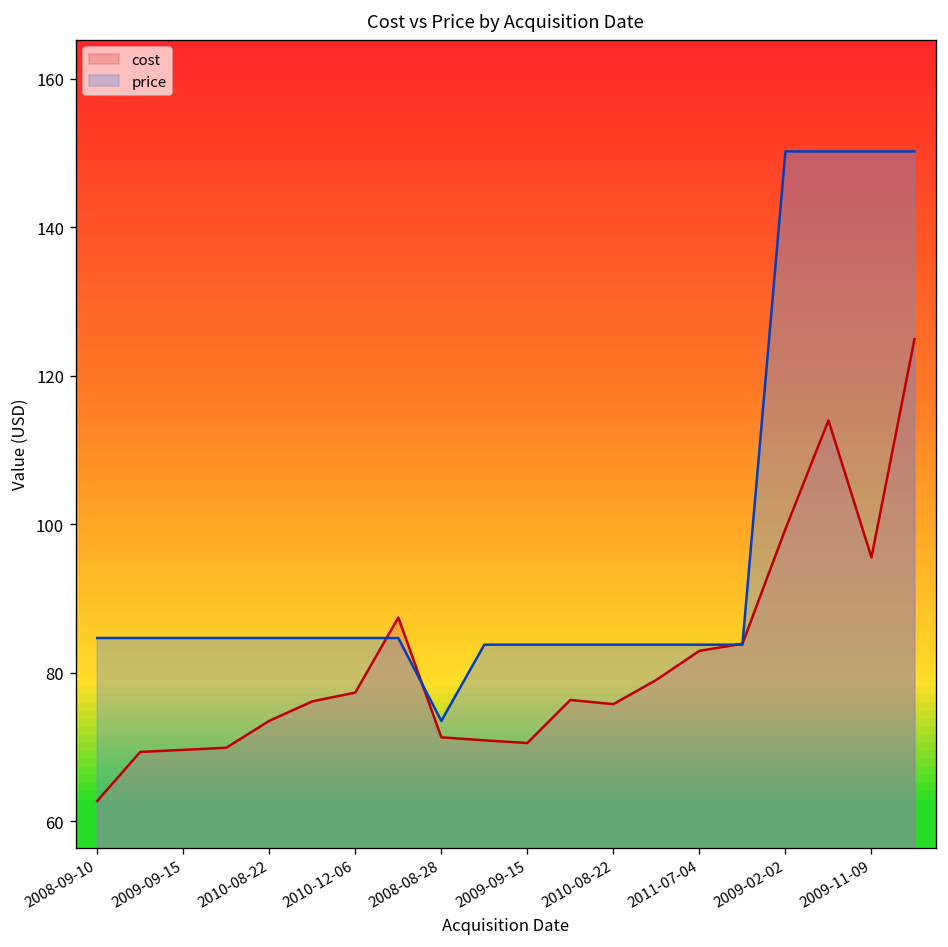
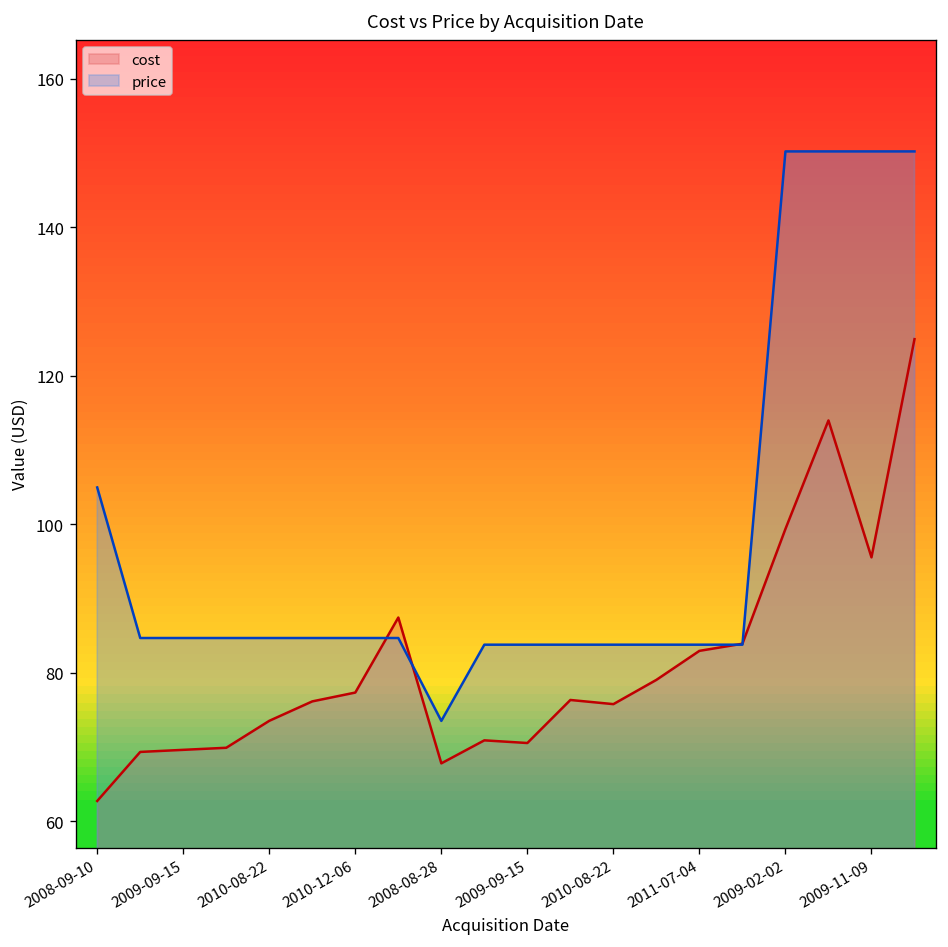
  {
    "cost": {
      "2008-09-10": 63,
-     "2008-08-28": 71,
+     "2008-08-28": 68,
      "2009-11-09": 96
    },
    "price": {
-     "2008-09-10": 85,
+     "2008-09-10": 105,
      "2008-08-28": 73,
      "2009-11-09": 150
    }
  }
